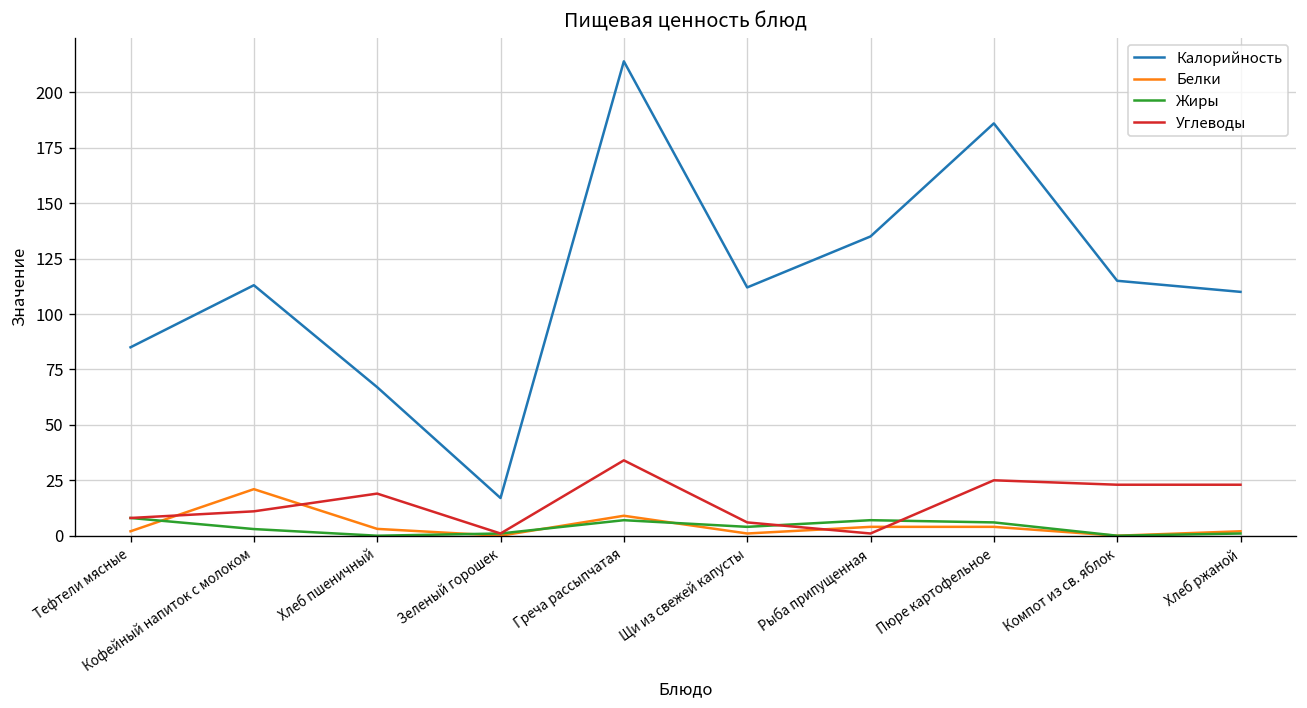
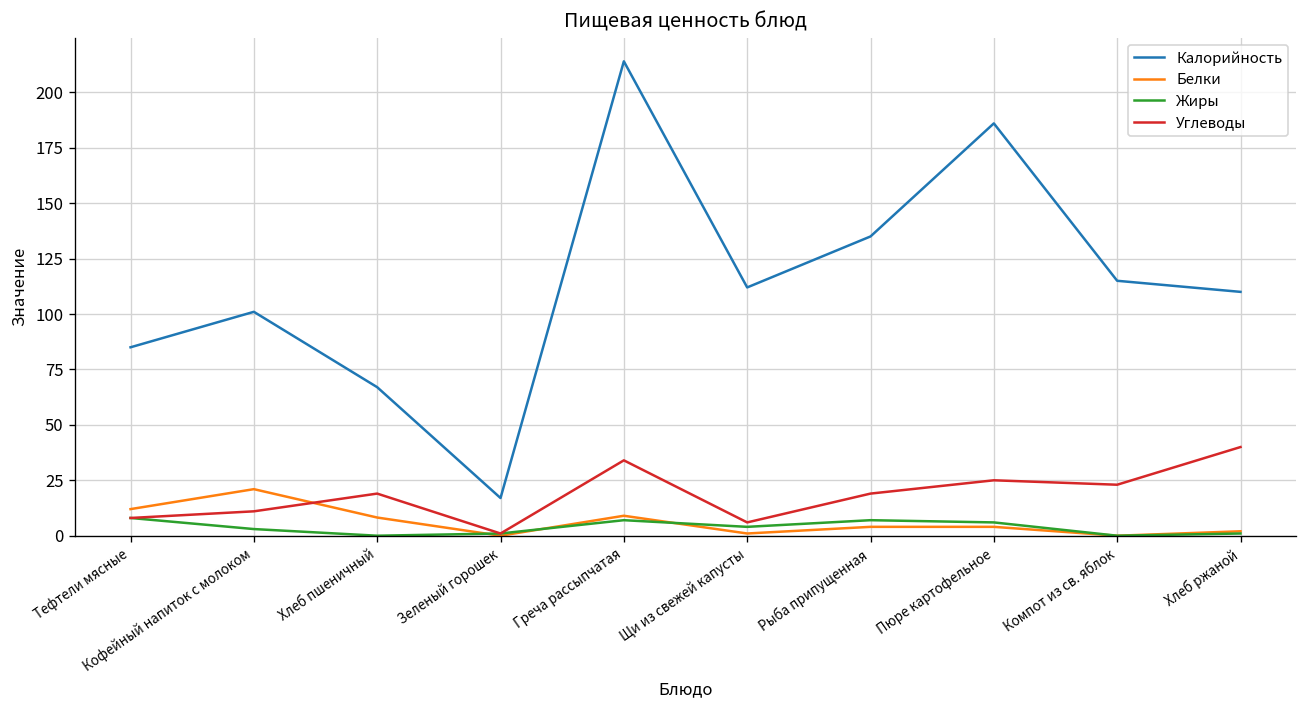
  {
    "Калорийность": {
      "Тефтели мясные": 85,
-     "Кофейный напиток с молоком": 113,
+     "Кофейный напиток с молоком": 101,
      "Хлеб пшеничный": 67,
      "Зеленый горошек": 17,
      "Греча рассыпчатая": 214,
      "Щи из свежей капусты": 112,
      "Рыба припущенная": 135,
      "Пюре картофельное": 186,
      "Компот из св. яблок": 115,
      "Хлеб ржаной": 110
    },
    "Белки": {
-     "Тефтели мясные": 2,
+     "Тефтели мясные": 12,
      "Кофейный напиток с молоком": 21,
-     "Хлеб пшеничный": 3,
+     "Хлеб пшеничный": 8,
      "Греча рассыпчатая": 9,
      "Щи из свежей капусты": 1,
      "Рыба припущенная": 4,
      "Пюре картофельное": 4
    },
    "Жиры": {
      "Кофейный напиток с молоком": 3,
      "Хлеб пшеничный": 0,
      "Греча рассыпчатая": 7,
      "Щи из свежей капусты": 4,
      "Рыба припущенная": 7,
      "Пюре картофельное": 6
    },
    "Углеводы": {
      "Кофейный напиток с молоком": 11,
      "Хлеб пшеничный": 19,
      "Греча рассыпчатая": 34,
      "Щи из свежей капусты": 6,
-     "Рыба припущенная": 1,
+     "Рыба припущенная": 19,
      "Пюре картофельное": 25,
      "Компот из св. яблок": 23,
-     "Хлеб ржаной": 23
+     "Хлеб ржаной": 40
    }
  }
